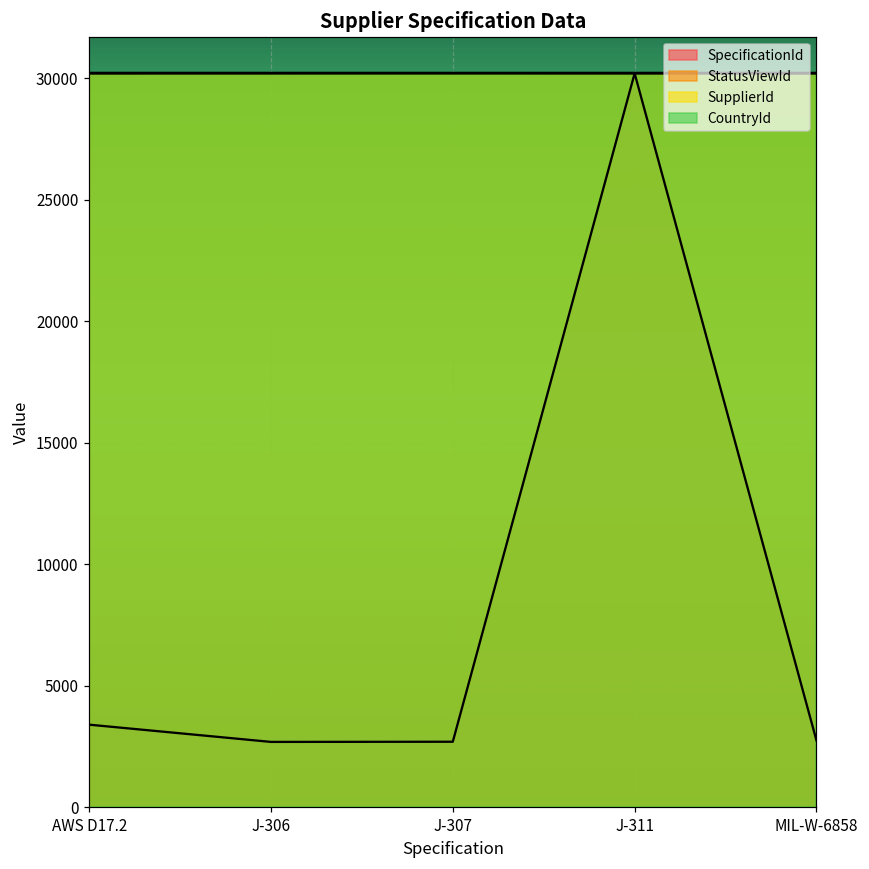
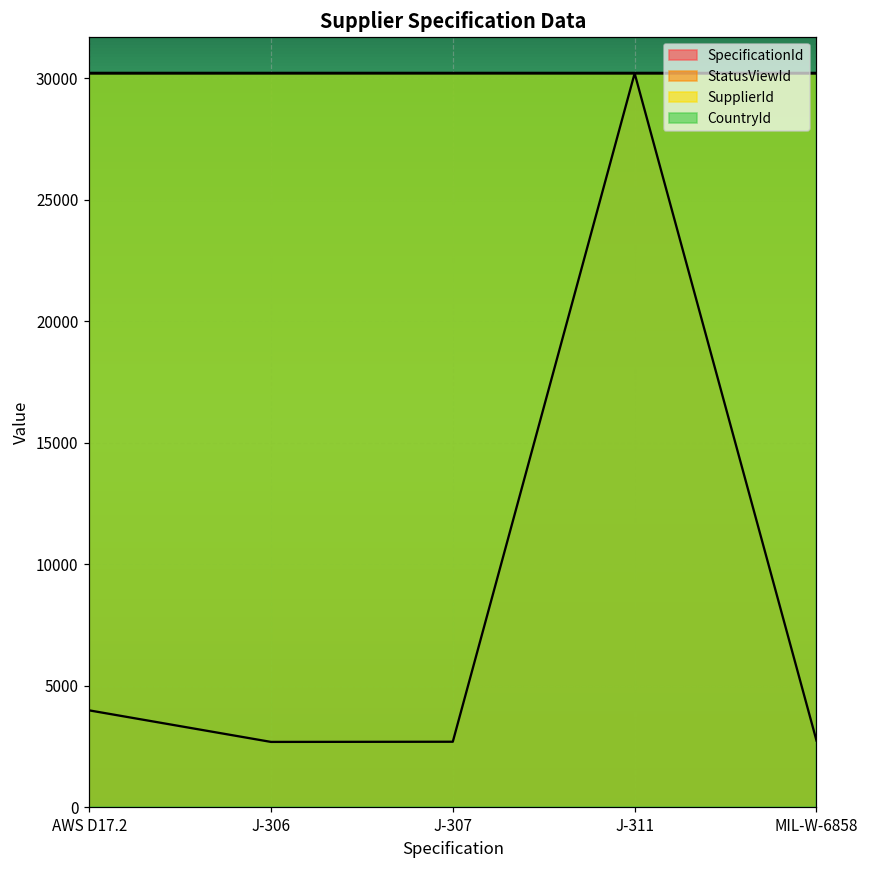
  {
    "SpecificationId": {
-     "AWS D17.2": 3400,
+     "AWS D17.2": 4000,
      "J-306": 2700,
      "J-307": 2700,
      "MIL-W-6858": 2700
    },
    "CountryId": {
      "AWS D17.2": 30200,
      "J-306": 30200,
      "J-307": 30200,
      "MIL-W-6858": 30200
    }
  }
